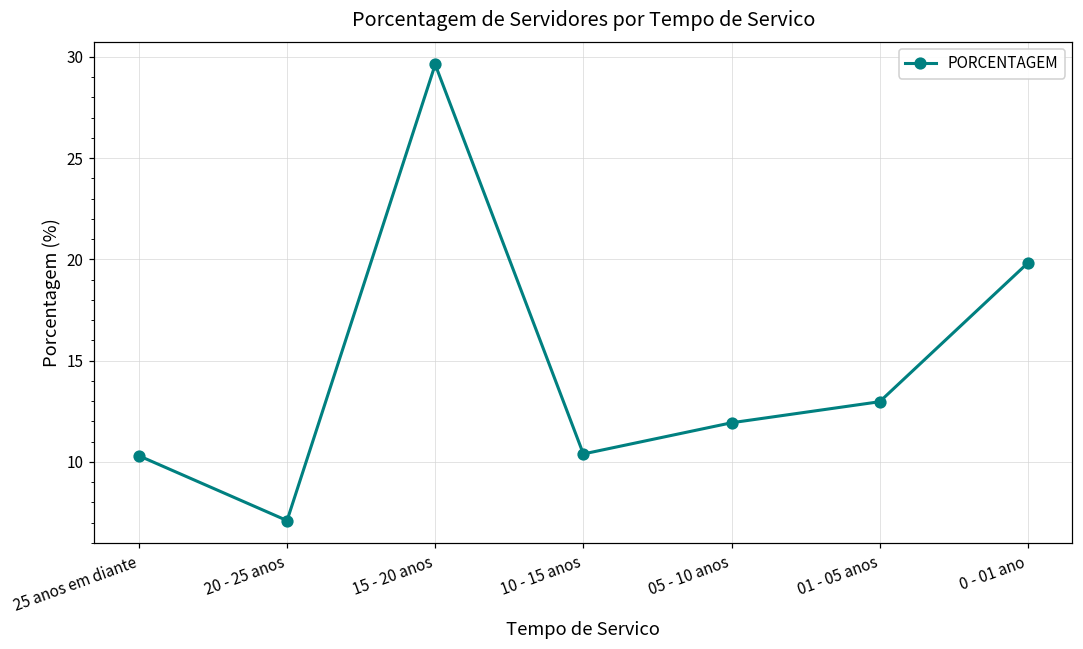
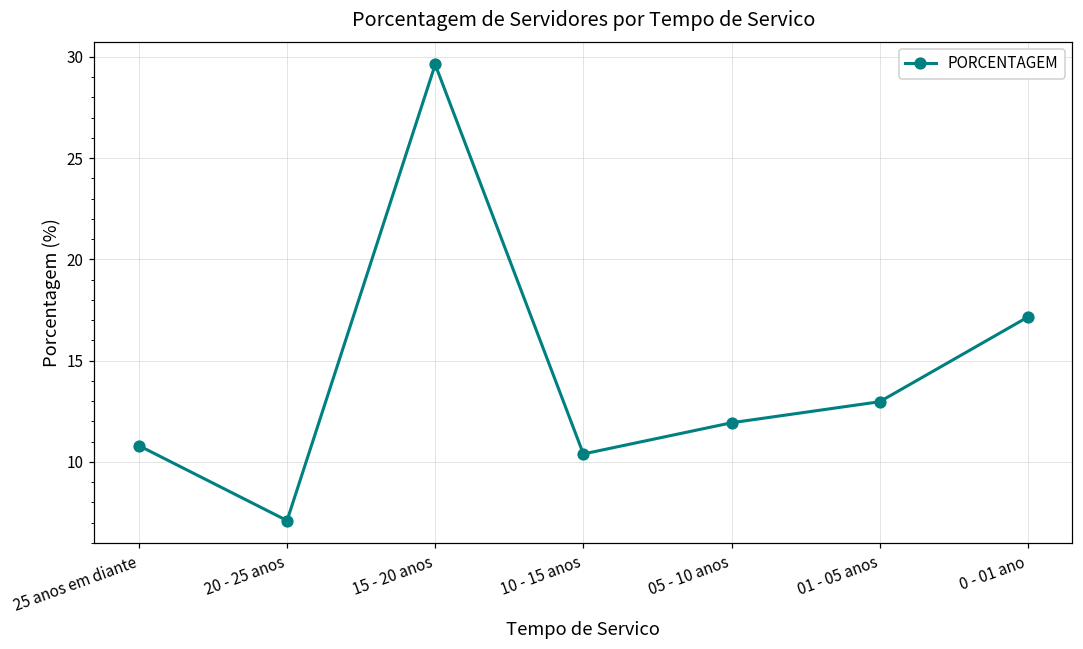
  {
-   "25 anos em diante": 10.3,
+   "25 anos em diante": 10.8,
    "20 - 25 anos": 7.1,
    "15 - 20 anos": 29.6,
    "10 - 15 anos": 10.4,
    "05 - 10 anos": 11.9,
    "01 - 05 anos": 13.0,
-   "0 - 01 ano": 19.8
+   "0 - 01 ano": 17.2
  }
